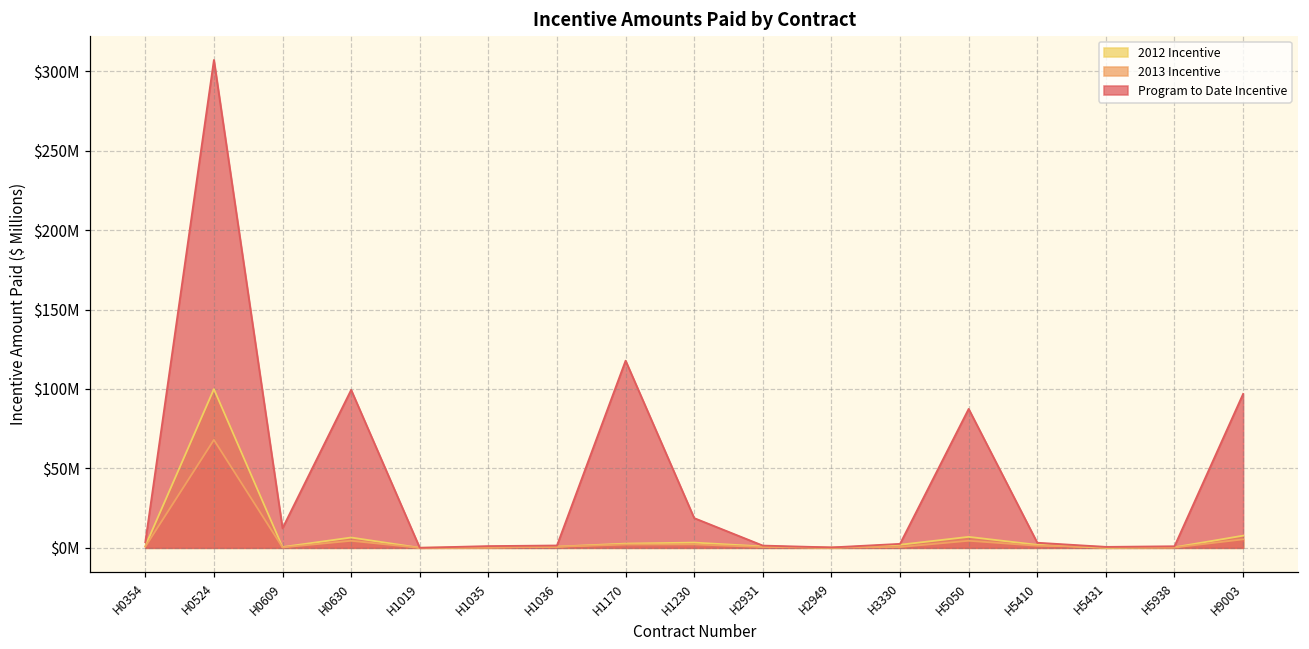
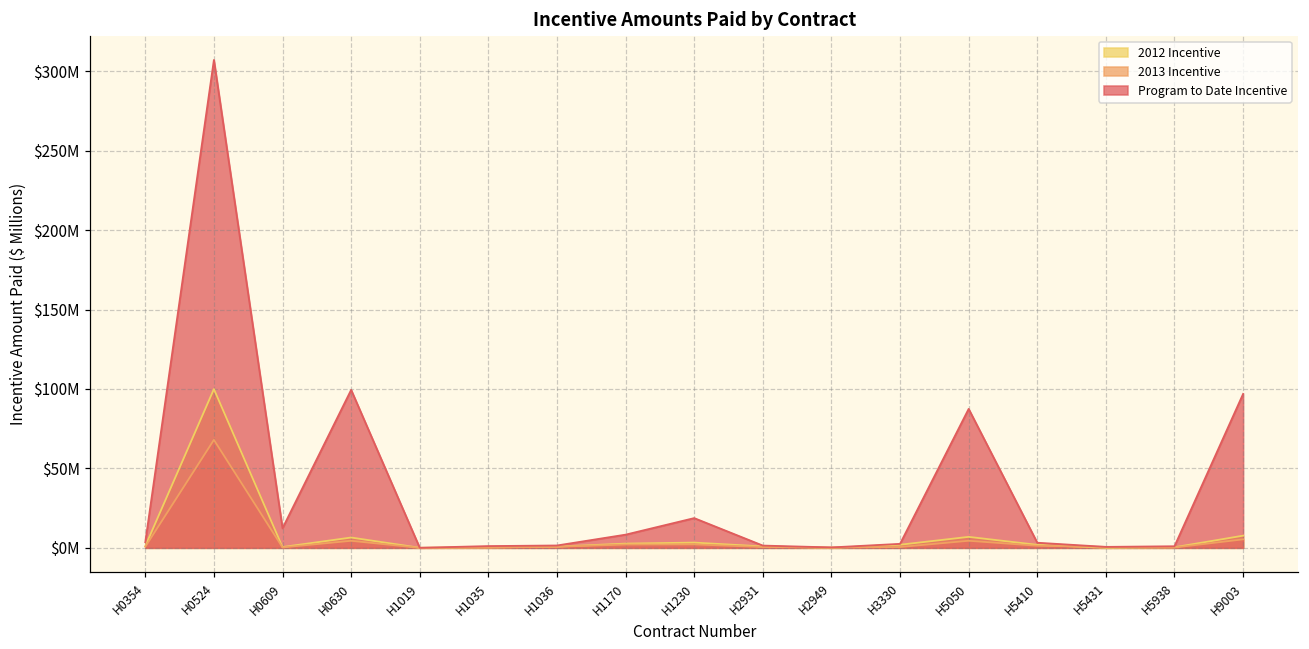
  {
    "Program to Date Incentive": {
      "H0354": "$4000000",
      "H0524": "$307000000",
      "H0609": "$12000000",
      "H0630": "$99000000",
-     "H1170": "$118000000",
+     "H1170": "$8000000",
      "H1230": "$19000000",
      "H5050": "$87000000",
      "H9003": "$97000000"
    }
  }
